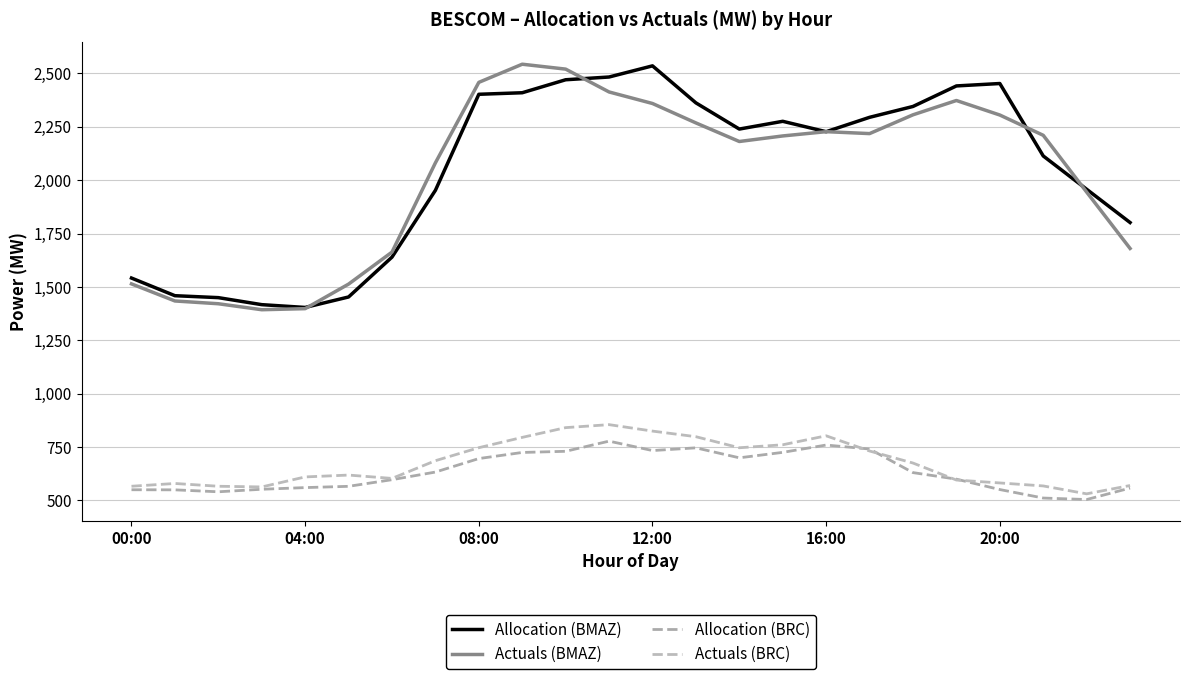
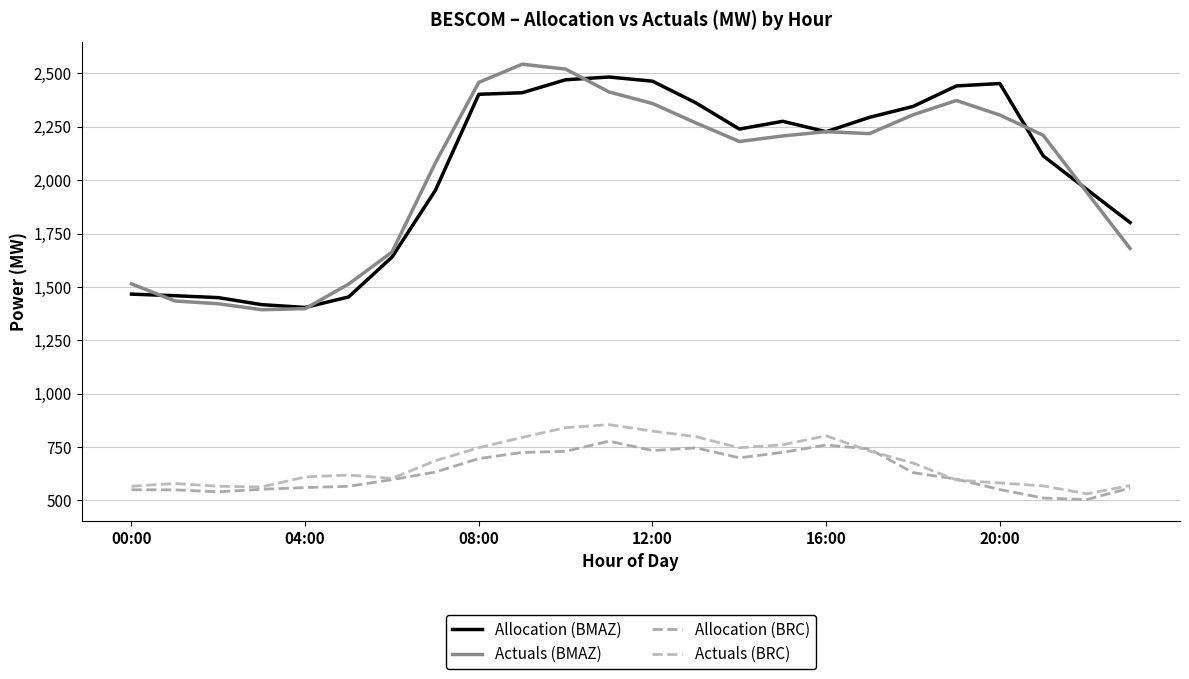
  {
    "Allocation (BMAZ)": {
-     "00:00": "1,540",
+     "00:00": "1,470",
      "08:00": "2,400",
-     "12:00": "2,540",
+     "12:00": "2,460",
      "20:00": "2,450"
    }
  }
